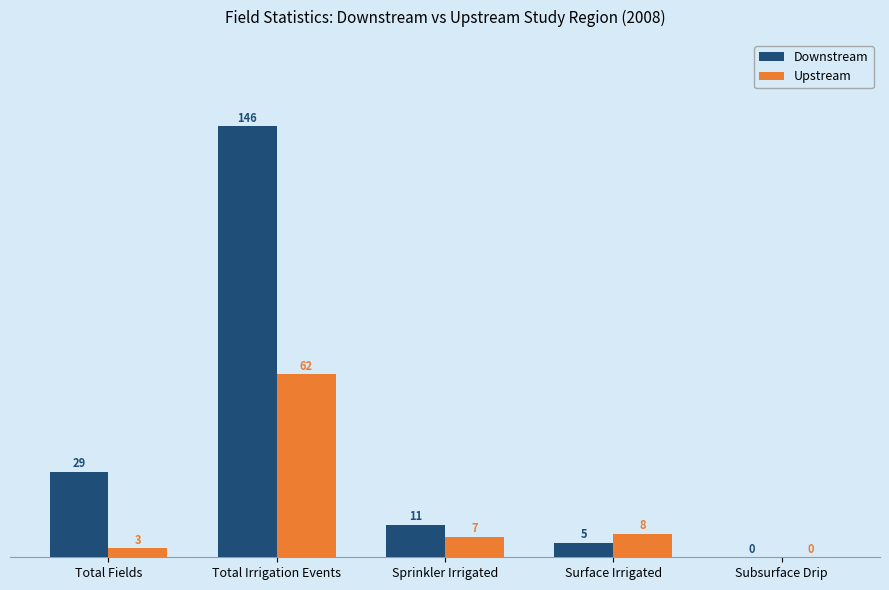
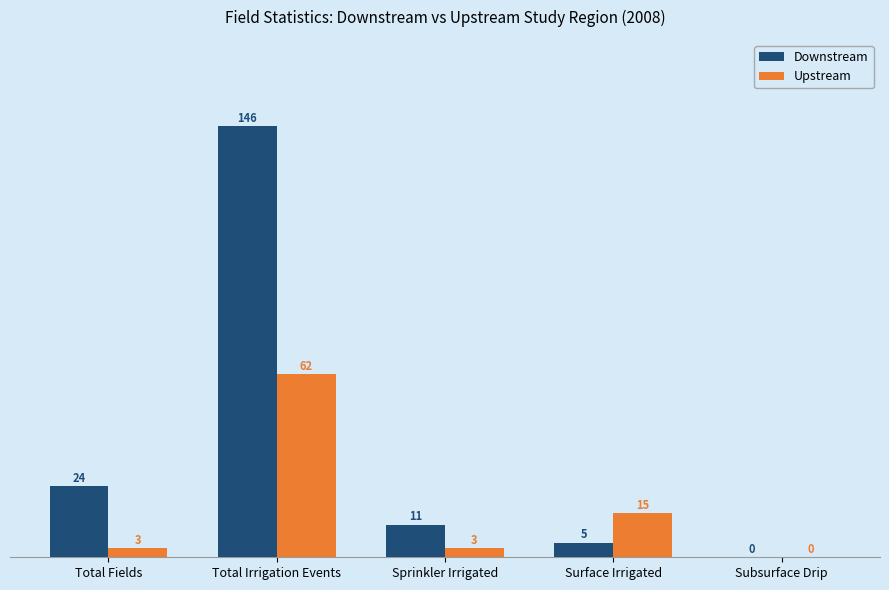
  {
    "Downstream": {
-     "Total Fields": 29,
+     "Total Fields": 24,
      "Total Irrigation Events": 146,
      "Sprinkler Irrigated": 11,
      "Surface Irrigated": 5,
      "Subsurface Drip": 0
    },
    "Upstream": {
      "Total Fields": 3,
      "Total Irrigation Events": 62,
-     "Sprinkler Irrigated": 7,
-     "Surface Irrigated": 8,
+     "Sprinkler Irrigated": 3,
+     "Surface Irrigated": 15,
      "Subsurface Drip": 0
    }
  }
